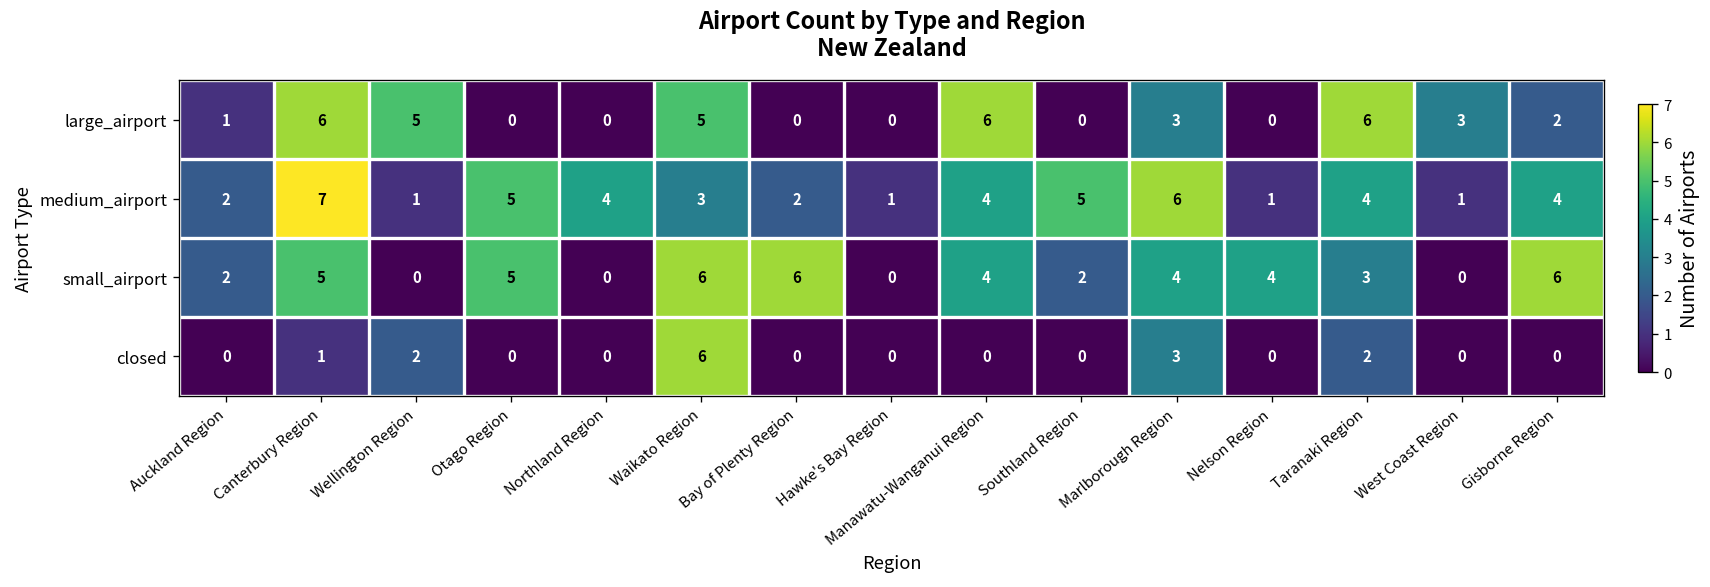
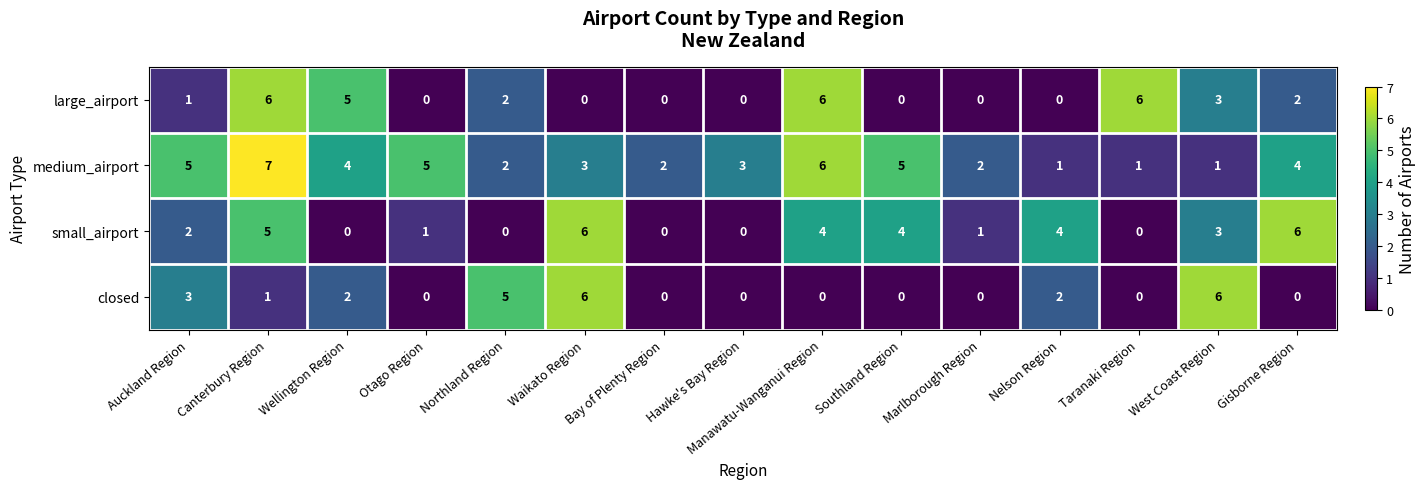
  {
    "large_airport": {
      "Auckland Region": 1,
      "Canterbury Region": 6,
      "Wellington Region": 5,
      "Otago Region": 0,
-     "Northland Region": 0,
-     "Waikato Region": 5,
+     "Northland Region": 2,
+     "Waikato Region": 0,
      "Bay of Plenty Region": 0,
      "Hawke's Bay Region": 0,
      "Manawatu-Wanganui Region": 6,
      "Southland Region": 0,
-     "Marlborough Region": 3,
+     "Marlborough Region": 0,
      "Nelson Region": 0,
      "Taranaki Region": 6,
      "West Coast Region": 3,
      "Gisborne Region": 2
    },
    "medium_airport": {
-     "Auckland Region": 2,
+     "Auckland Region": 5,
      "Canterbury Region": 7,
-     "Wellington Region": 1,
+     "Wellington Region": 4,
      "Otago Region": 5,
-     "Northland Region": 4,
+     "Northland Region": 2,
      "Waikato Region": 3,
      "Bay of Plenty Region": 2,
-     "Hawke's Bay Region": 1,
-     "Manawatu-Wanganui Region": 4,
+     "Hawke's Bay Region": 3,
+     "Manawatu-Wanganui Region": 6,
      "Southland Region": 5,
-     "Marlborough Region": 6,
+     "Marlborough Region": 2,
      "Nelson Region": 1,
-     "Taranaki Region": 4,
+     "Taranaki Region": 1,
      "West Coast Region": 1,
      "Gisborne Region": 4
    },
    "small_airport": {
      "Auckland Region": 2,
      "Canterbury Region": 5,
      "Wellington Region": 0,
-     "Otago Region": 5,
+     "Otago Region": 1,
      "Northland Region": 0,
      "Waikato Region": 6,
-     "Bay of Plenty Region": 6,
+     "Bay of Plenty Region": 0,
      "Hawke's Bay Region": 0,
      "Manawatu-Wanganui Region": 4,
-     "Southland Region": 2,
-     "Marlborough Region": 4,
+     "Southland Region": 4,
+     "Marlborough Region": 1,
      "Nelson Region": 4,
-     "Taranaki Region": 3,
-     "West Coast Region": 0,
+     "Taranaki Region": 0,
+     "West Coast Region": 3,
      "Gisborne Region": 6
    },
    "closed": {
-     "Auckland Region": 0,
+     "Auckland Region": 3,
      "Canterbury Region": 1,
      "Wellington Region": 2,
      "Otago Region": 0,
-     "Northland Region": 0,
+     "Northland Region": 5,
      "Waikato Region": 6,
      "Bay of Plenty Region": 0,
      "Hawke's Bay Region": 0,
      "Manawatu-Wanganui Region": 0,
      "Southland Region": 0,
-     "Marlborough Region": 3,
-     "Nelson Region": 0,
-     "Taranaki Region": 2,
-     "West Coast Region": 0,
+     "Marlborough Region": 0,
+     "Nelson Region": 2,
+     "Taranaki Region": 0,
+     "West Coast Region": 6,
      "Gisborne Region": 0
    }
  }
